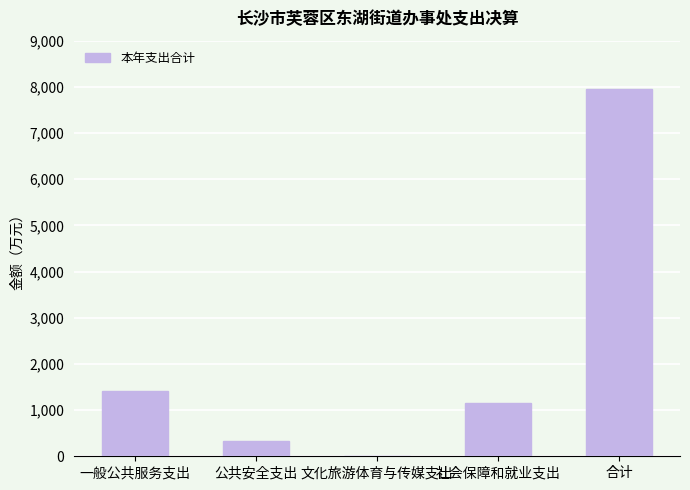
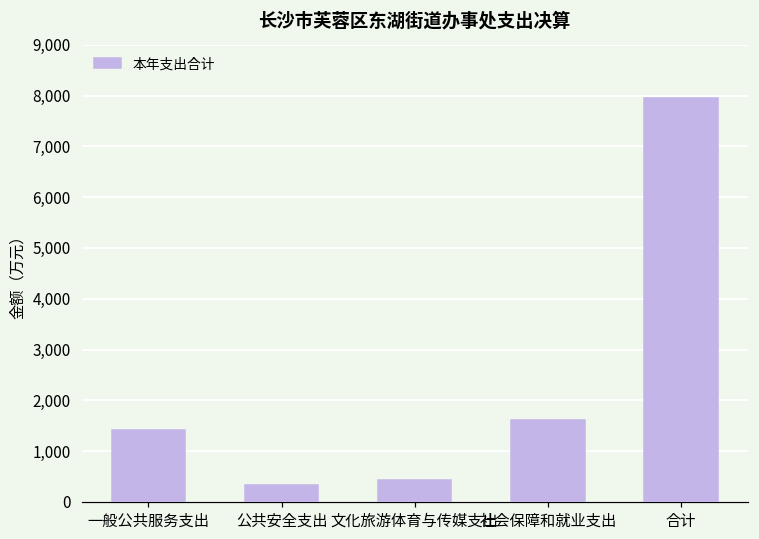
  {
    "一般公共服务支出": "1,400",
    "公共安全支出": "300",
-   "文化旅游体育与传媒支出": "0",
-   "社会保障和就业支出": "1,200",
+   "文化旅游体育与传媒支出": "400",
+   "社会保障和就业支出": "1,600",
    "合计": "8,000"
  }
